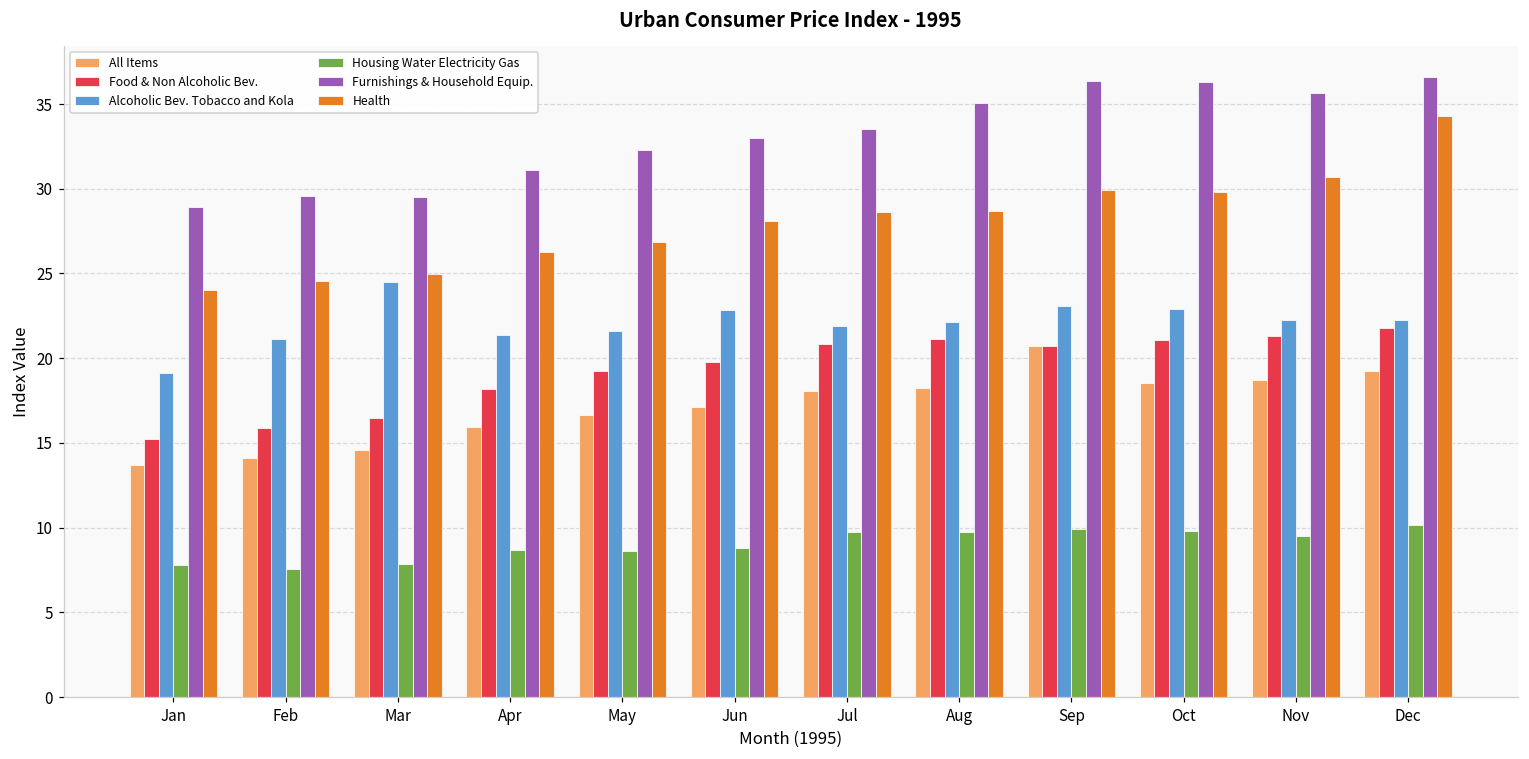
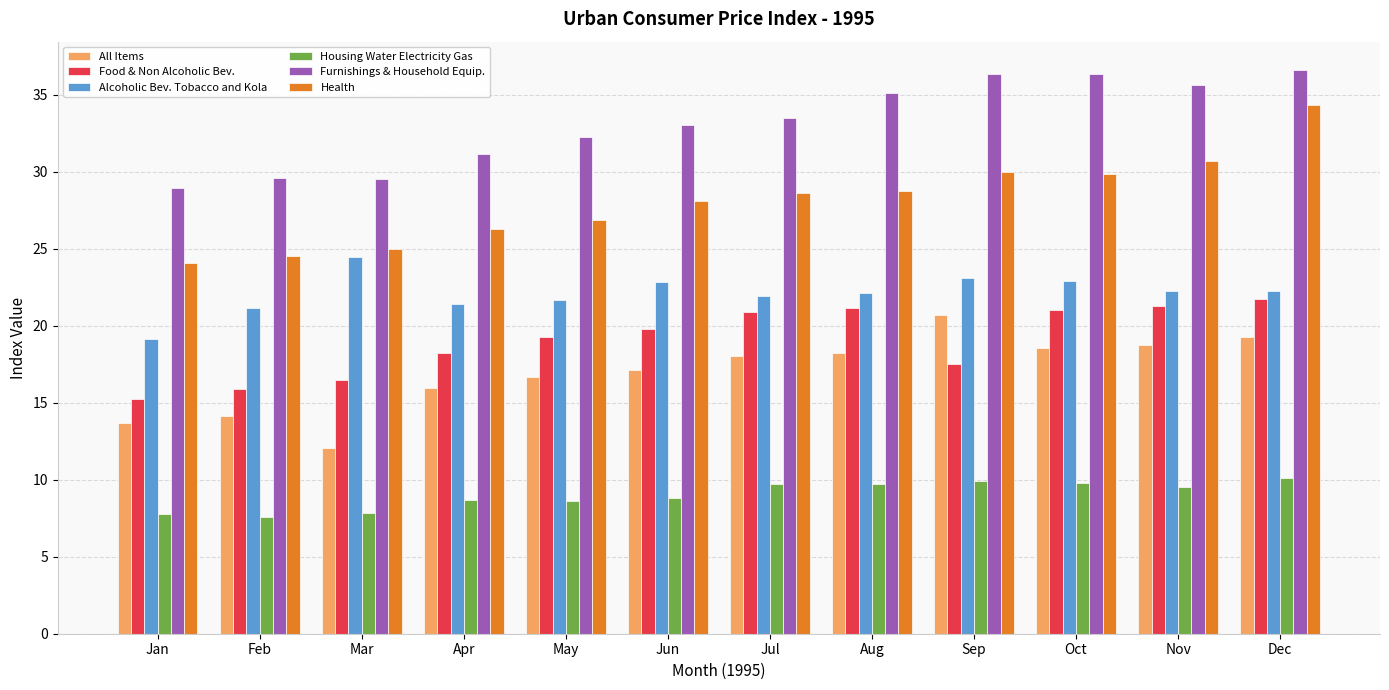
  {
    "All Items": {
      "Jan": 13.7,
      "Feb": 14.1,
-     "Mar": 14.6,
+     "Mar": 12.0,
      "Apr": 16.0,
      "May": 16.6,
      "Jun": 17.1,
      "Jul": 18.0,
      "Aug": 18.3,
      "Sep": 20.7,
      "Oct": 18.5,
      "Nov": 18.7,
      "Dec": 19.3
    },
    "Food & Non Alcoholic Bev.": {
      "Jan": 15.2,
      "Feb": 15.9,
      "Mar": 16.5,
      "Apr": 18.2,
      "May": 19.2,
      "Jun": 19.8,
      "Jul": 20.9,
      "Aug": 21.1,
-     "Sep": 20.7,
+     "Sep": 17.5,
      "Oct": 21.0,
      "Nov": 21.3,
      "Dec": 21.8
    },
    "Alcoholic Bev. Tobacco and Kola": {
      "Jan": 19.2,
      "Feb": 21.2,
      "Mar": 24.5,
      "Apr": 21.4,
      "May": 21.6,
      "Jun": 22.9,
      "Jul": 21.9,
      "Aug": 22.1,
      "Sep": 23.1,
      "Oct": 22.9,
      "Nov": 22.3,
      "Dec": 22.3
    },
    "Housing Water Electricity Gas": {
      "Jan": 7.8,
      "Feb": 7.6,
      "Mar": 7.8,
      "Apr": 8.7,
      "May": 8.6,
      "Jun": 8.8,
      "Jul": 9.7,
      "Aug": 9.7,
      "Sep": 9.9,
      "Oct": 9.8,
      "Nov": 9.5,
      "Dec": 10.1
    },
    "Furnishings & Household Equip.": {
      "Jan": 28.9,
      "Feb": 29.6,
      "Mar": 29.5,
      "Apr": 31.1,
      "May": 32.3,
      "Jun": 33.0,
      "Jul": 33.5,
      "Aug": 35.1,
      "Sep": 36.4,
      "Oct": 36.3,
      "Nov": 35.6,
      "Dec": 36.6
    },
    "Health": {
      "Jan": 24.0,
      "Feb": 24.5,
      "Mar": 25.0,
      "Apr": 26.3,
      "May": 26.9,
      "Jun": 28.1,
      "Jul": 28.6,
      "Aug": 28.7,
      "Sep": 30.0,
      "Oct": 29.8,
      "Nov": 30.7,
      "Dec": 34.3
    }
  }
